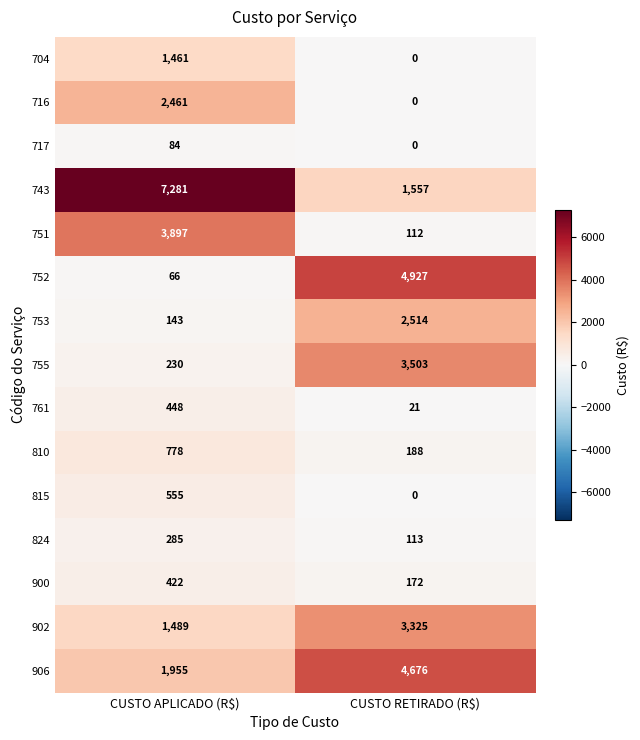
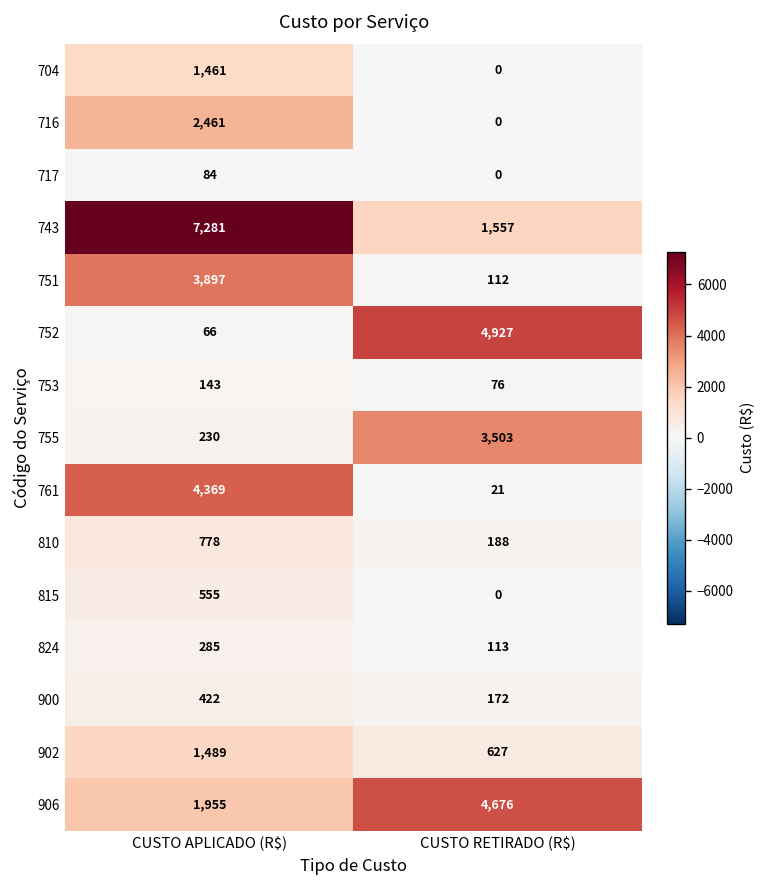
  {
    "704": {
      "CUSTO APLICADO (R$)": "1,461",
      "CUSTO RETIRADO (R$)": "0"
    },
    "716": {
      "CUSTO APLICADO (R$)": "2,461",
      "CUSTO RETIRADO (R$)": "0"
    },
    "717": {
      "CUSTO APLICADO (R$)": "84",
      "CUSTO RETIRADO (R$)": "0"
    },
    "743": {
      "CUSTO APLICADO (R$)": "7,281",
      "CUSTO RETIRADO (R$)": "1,557"
    },
    "751": {
      "CUSTO APLICADO (R$)": "3,897",
      "CUSTO RETIRADO (R$)": "112"
    },
    "752": {
      "CUSTO APLICADO (R$)": "66",
      "CUSTO RETIRADO (R$)": "4,927"
    },
    "753": {
      "CUSTO APLICADO (R$)": "143",
-     "CUSTO RETIRADO (R$)": "2,514"
+     "CUSTO RETIRADO (R$)": "76"
    },
    "755": {
      "CUSTO APLICADO (R$)": "230",
      "CUSTO RETIRADO (R$)": "3,503"
    },
    "761": {
-     "CUSTO APLICADO (R$)": "448",
+     "CUSTO APLICADO (R$)": "4,369",
      "CUSTO RETIRADO (R$)": "21"
    },
    "810": {
      "CUSTO APLICADO (R$)": "778",
      "CUSTO RETIRADO (R$)": "188"
    },
    "815": {
      "CUSTO APLICADO (R$)": "555",
      "CUSTO RETIRADO (R$)": "0"
    },
    "824": {
      "CUSTO APLICADO (R$)": "285",
      "CUSTO RETIRADO (R$)": "113"
    },
    "900": {
      "CUSTO APLICADO (R$)": "422",
      "CUSTO RETIRADO (R$)": "172"
    },
    "902": {
      "CUSTO APLICADO (R$)": "1,489",
-     "CUSTO RETIRADO (R$)": "3,325"
+     "CUSTO RETIRADO (R$)": "627"
    },
    "906": {
      "CUSTO APLICADO (R$)": "1,955",
      "CUSTO RETIRADO (R$)": "4,676"
    }
  }
